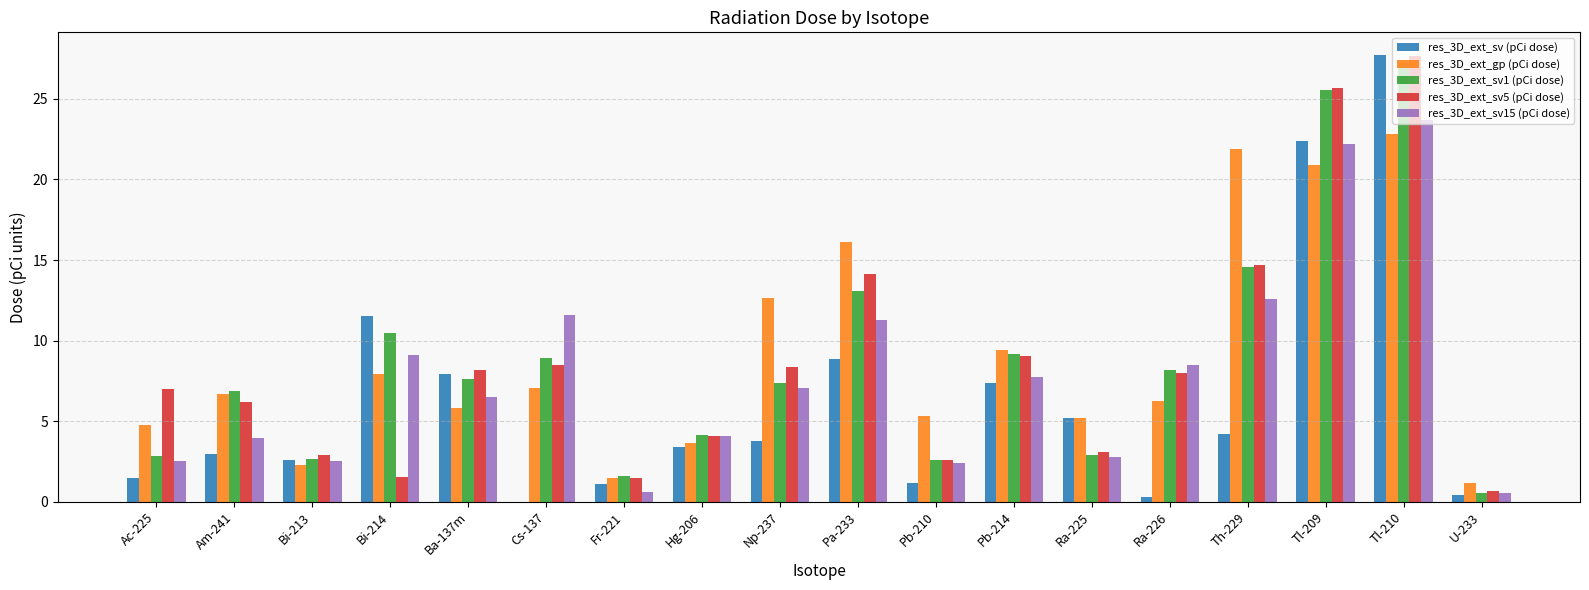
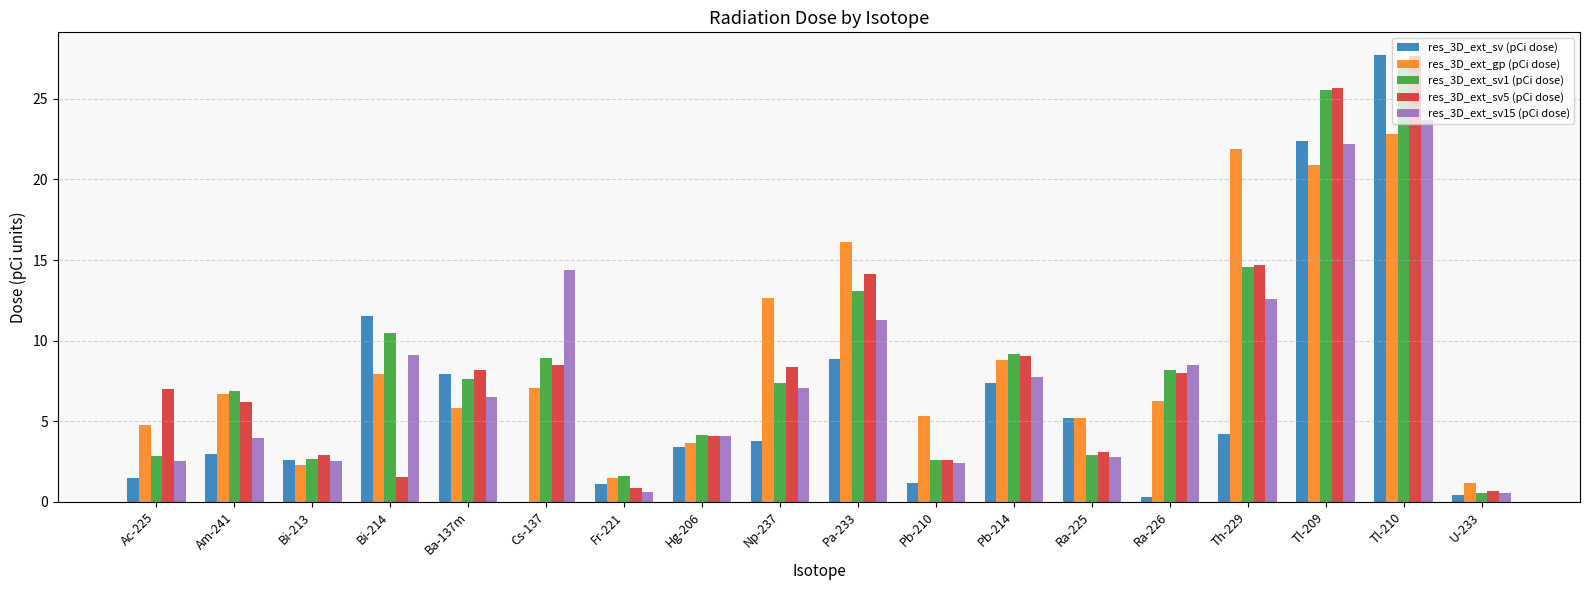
  {
    "res_3D_ext_sv (pCi dose)": {
      "Ac-225": 1.5,
      "Am-241": 2.9,
      "Bi-213": 2.6,
      "Bi-214": 11.5,
      "Ba-137m": 7.9,
      "Cs-137": 0.0,
      "Fr-221": 1.1,
      "Hg-206": 3.4,
      "Np-237": 3.7,
      "Pa-233": 8.8,
      "Pb-210": 1.2,
      "Pb-214": 7.4,
      "Ra-225": 5.2,
      "Ra-226": 0.3,
      "Th-229": 4.2,
      "Tl-209": 22.4,
      "Tl-210": 27.7,
      "U-233": 0.4
    },
    "res_3D_ext_gp (pCi dose)": {
      "Ac-225": 4.7,
      "Am-241": 6.7,
      "Bi-213": 2.3,
      "Bi-214": 7.9,
      "Ba-137m": 5.8,
      "Cs-137": 7.1,
      "Fr-221": 1.5,
      "Hg-206": 3.6,
      "Np-237": 12.6,
      "Pa-233": 16.1,
      "Pb-210": 5.3,
-     "Pb-214": 9.4,
+     "Pb-214": 8.8,
      "Ra-225": 5.2,
      "Ra-226": 6.3,
      "Th-229": 21.9,
      "Tl-209": 20.9,
      "Tl-210": 22.8,
      "U-233": 1.1
    },
    "res_3D_ext_sv1 (pCi dose)": {
      "Ac-225": 2.9,
      "Am-241": 6.9,
      "Bi-213": 2.7,
      "Bi-214": 10.5,
      "Ba-137m": 7.6,
      "Cs-137": 8.9,
      "Fr-221": 1.6,
      "Hg-206": 4.1,
      "Np-237": 7.4,
      "Pa-233": 13.1,
      "Pb-210": 2.6,
      "Pb-214": 9.1,
      "Ra-225": 2.9,
      "Ra-226": 8.1,
      "Th-229": 14.6,
      "Tl-209": 25.6,
      "U-233": 0.6
    },
    "res_3D_ext_sv5 (pCi dose)": {
      "Ac-225": 7.0,
      "Am-241": 6.2,
      "Bi-213": 2.9,
      "Bi-214": 1.6,
      "Ba-137m": 8.2,
      "Cs-137": 8.5,
-     "Fr-221": 1.5,
+     "Fr-221": 0.9,
      "Hg-206": 4.1,
      "Np-237": 8.3,
      "Pa-233": 14.2,
      "Pb-210": 2.6,
      "Pb-214": 9.0,
      "Ra-225": 3.1,
      "Ra-226": 8.0,
      "Th-229": 14.7,
      "Tl-209": 25.7,
      "U-233": 0.7
    },
    "res_3D_ext_sv15 (pCi dose)": {
      "Ac-225": 2.5,
      "Am-241": 4.0,
      "Bi-213": 2.5,
      "Bi-214": 9.1,
      "Ba-137m": 6.5,
-     "Cs-137": 11.6,
+     "Cs-137": 14.4,
      "Fr-221": 0.6,
      "Hg-206": 4.1,
      "Np-237": 7.1,
      "Pa-233": 11.3,
      "Pb-210": 2.4,
      "Pb-214": 7.7,
      "Ra-225": 2.8,
      "Ra-226": 8.5,
      "Th-229": 12.6,
      "Tl-209": 22.2,
      "U-233": 0.5
    }
  }
